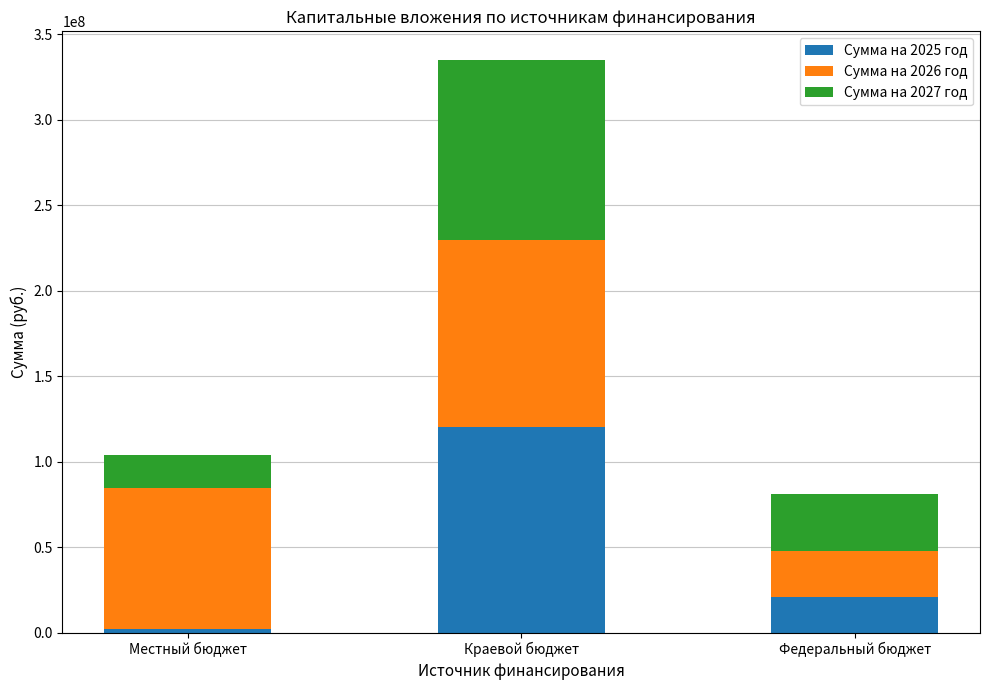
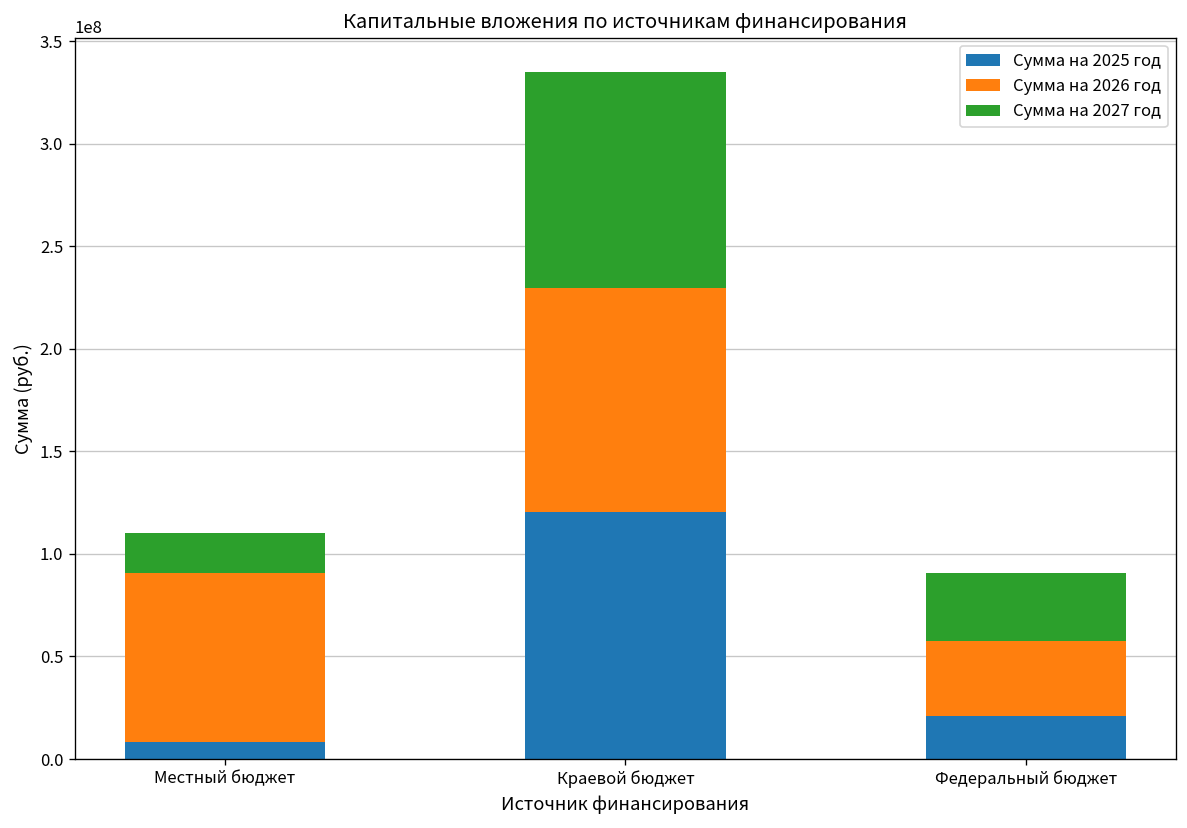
  {
    "Сумма на 2025 год": {
-     "Местный бюджет": 2000000,
+     "Местный бюджет": 8000000,
      "Краевой бюджет": 120000000,
      "Федеральный бюджет": 21000000
    },
    "Сумма на 2026 год": {
      "Местный бюджет": 83000000,
      "Краевой бюджет": 109000000,
-     "Федеральный бюджет": 27000000
+     "Федеральный бюджет": 37000000
    },
    "Сумма на 2027 год": {
      "Местный бюджет": 19000000,
      "Краевой бюджет": 106000000,
      "Федеральный бюджет": 33000000
    }
  }
